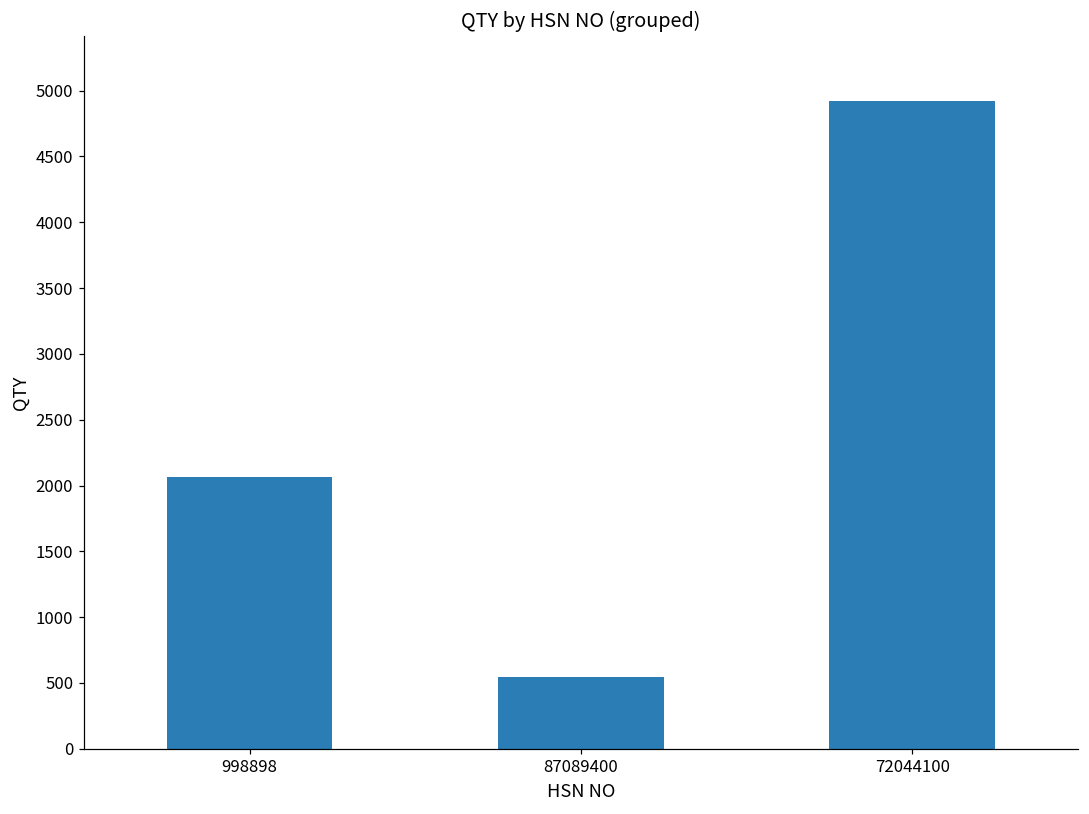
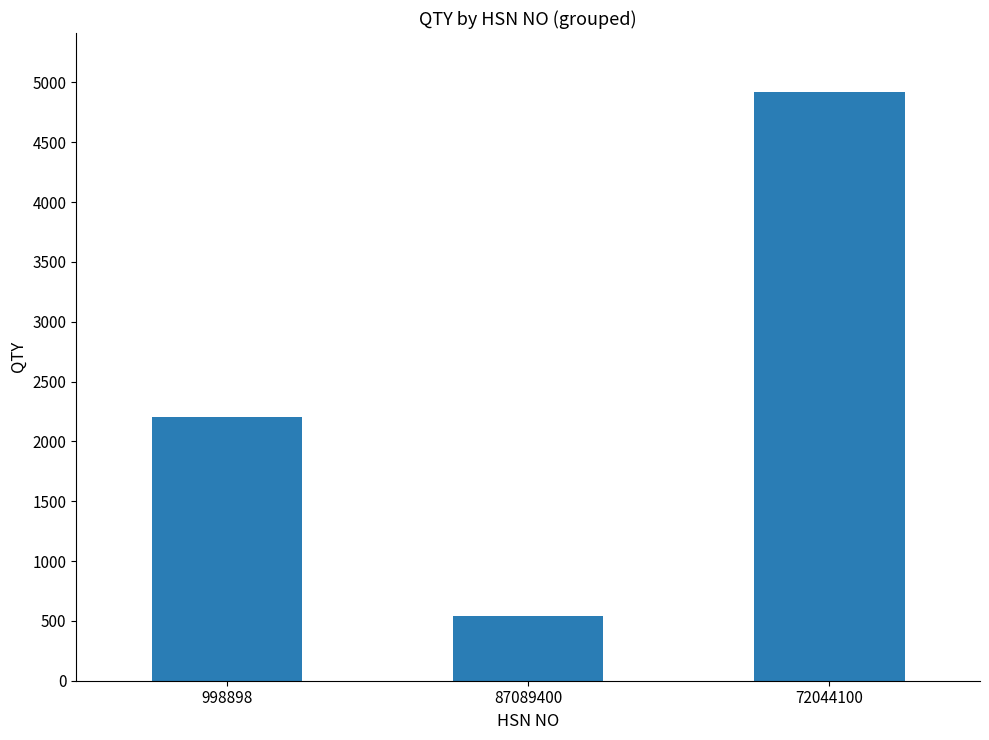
  {
-   "998898": 2060,
+   "998898": 2200,
    "87089400": 540,
    "72044100": 4920
  }
